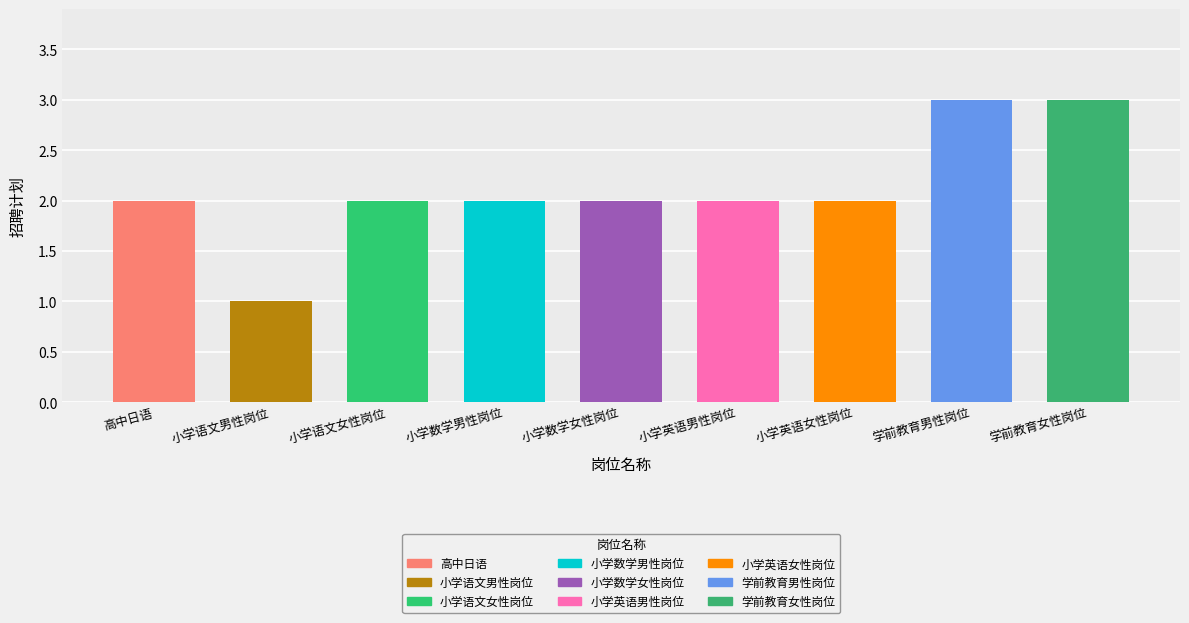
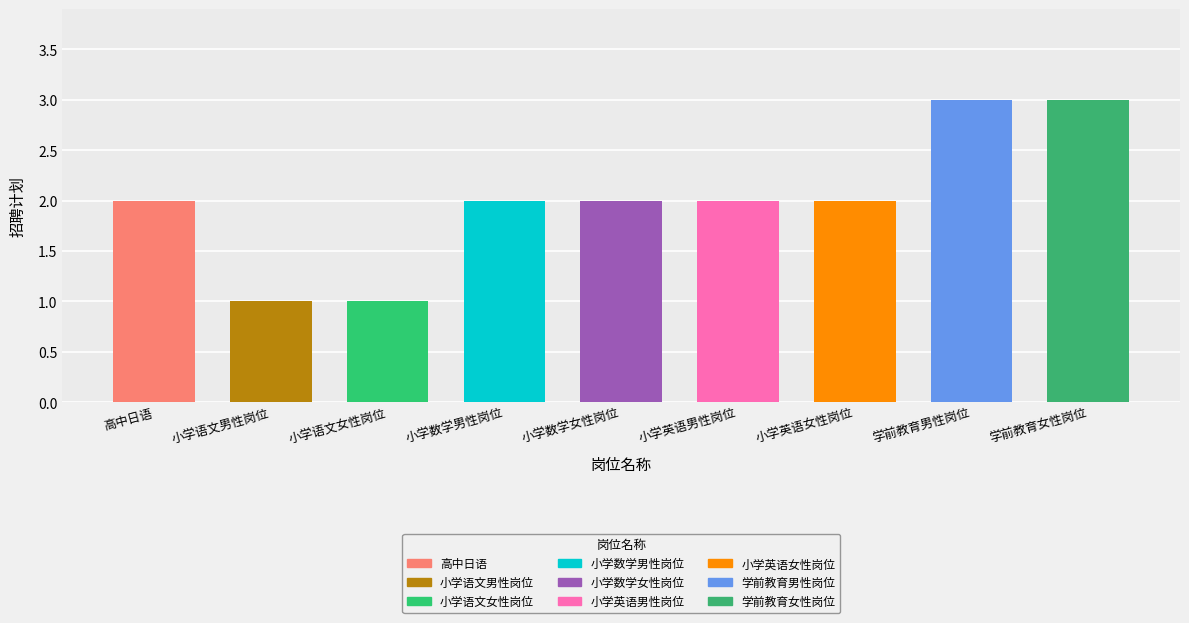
  {
    "高中日语": 2,
    "小学语文男性岗位": 1,
-   "小学语文女性岗位": 2,
+   "小学语文女性岗位": 1,
    "小学数学男性岗位": 2,
    "小学数学女性岗位": 2,
    "小学英语男性岗位": 2,
    "小学英语女性岗位": 2,
    "学前教育男性岗位": 3,
    "学前教育女性岗位": 3
  }
